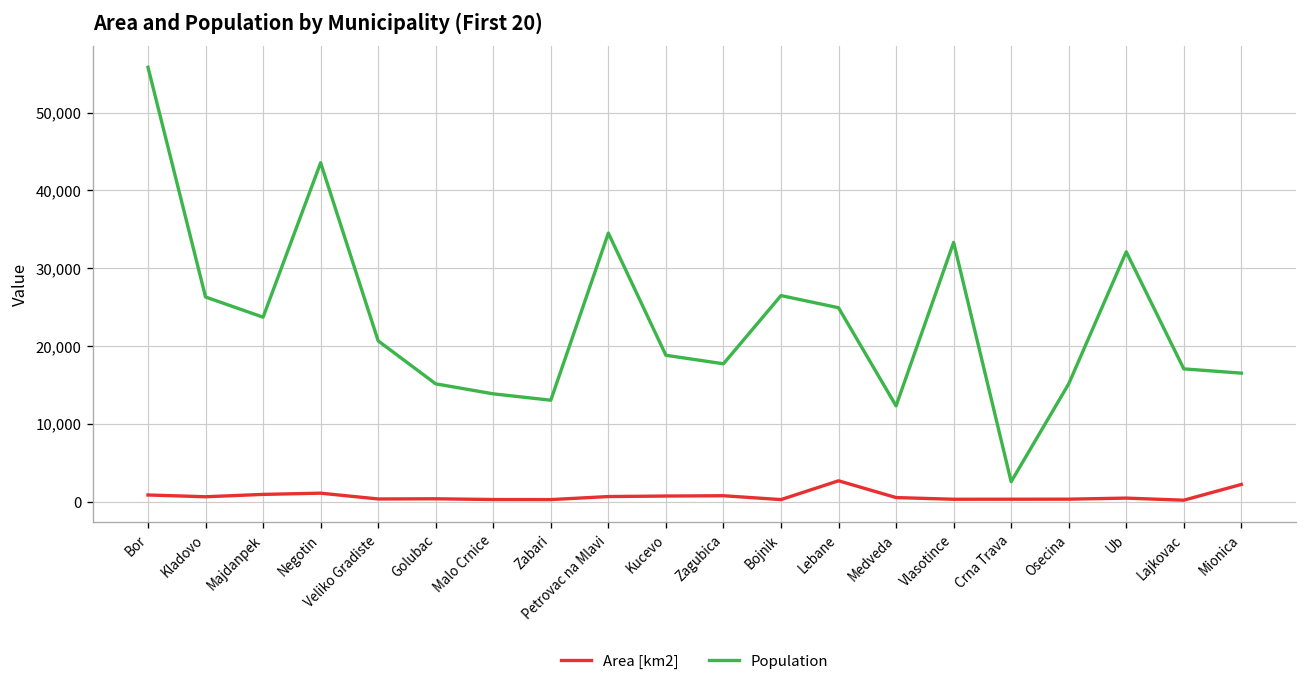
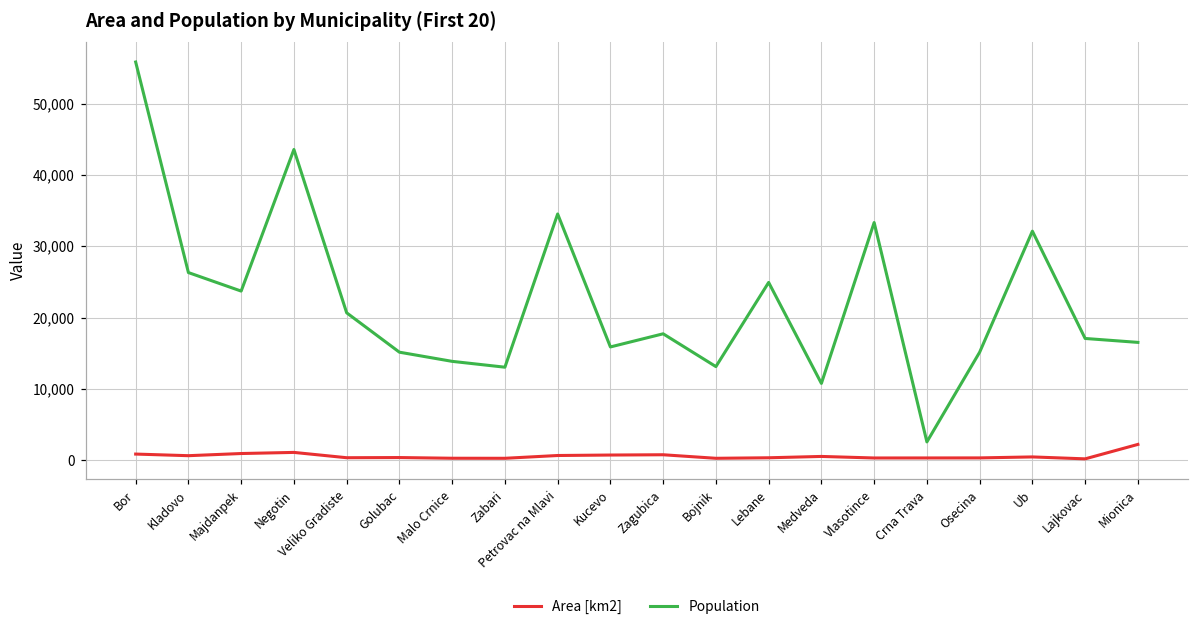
  {
    "Area [km2]": {
      "Bor": "1,000",
      "Kladovo": "1,000",
      "Majdanpek": "1,000",
      "Negotin": "1,000",
      "Veliko Gradiste": "0",
      "Golubac": "0",
      "Malo Crnice": "0",
      "Zabari": "0",
      "Petrovac na Mlavi": "1,000",
      "Kucevo": "1,000",
      "Zagubica": "1,000",
      "Bojnik": "0",
-     "Lebane": "3,000",
+     "Lebane": "0",
      "Medveda": "1,000",
      "Vlasotince": "0",
      "Crna Trava": "0",
      "Osecina": "0",
      "Ub": "0",
      "Lajkovac": "0",
      "Mionica": "2,000"
    },
    "Population": {
      "Bor": "56,000",
      "Kladovo": "26,000",
      "Majdanpek": "24,000",
      "Negotin": "44,000",
      "Veliko Gradiste": "21,000",
      "Golubac": "15,000",
      "Malo Crnice": "14,000",
      "Zabari": "13,000",
      "Petrovac na Mlavi": "35,000",
-     "Kucevo": "19,000",
+     "Kucevo": "16,000",
      "Zagubica": "18,000",
-     "Bojnik": "26,000",
+     "Bojnik": "13,000",
      "Lebane": "25,000",
-     "Medveda": "12,000",
+     "Medveda": "11,000",
      "Vlasotince": "33,000",
      "Crna Trava": "3,000",
      "Osecina": "15,000",
      "Ub": "32,000",
      "Lajkovac": "17,000",
      "Mionica": "17,000"
    }
  }
